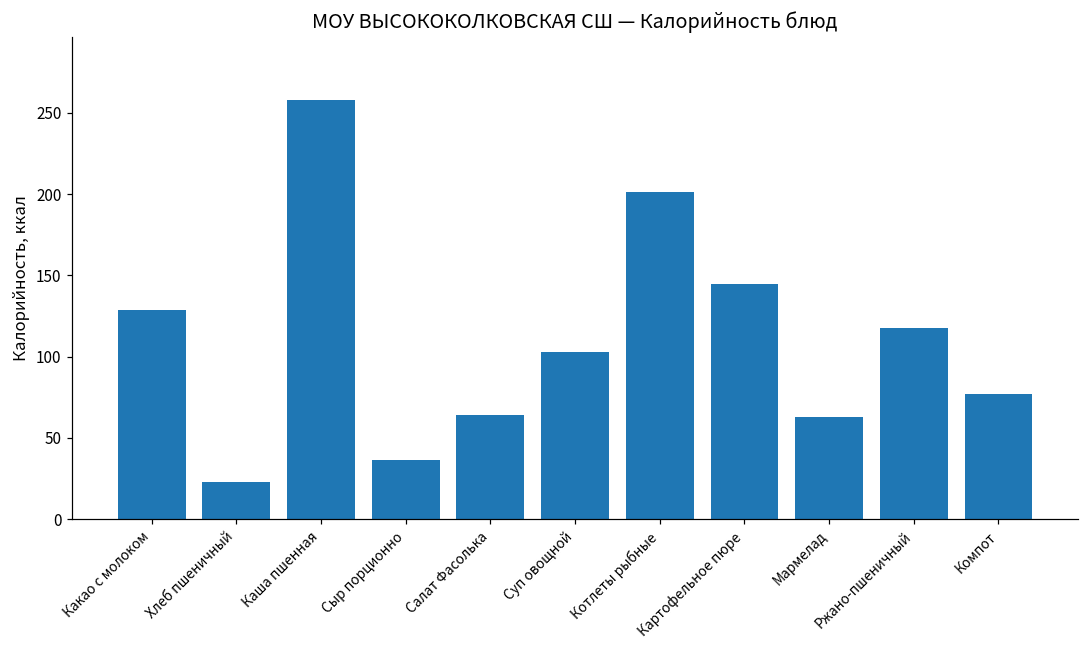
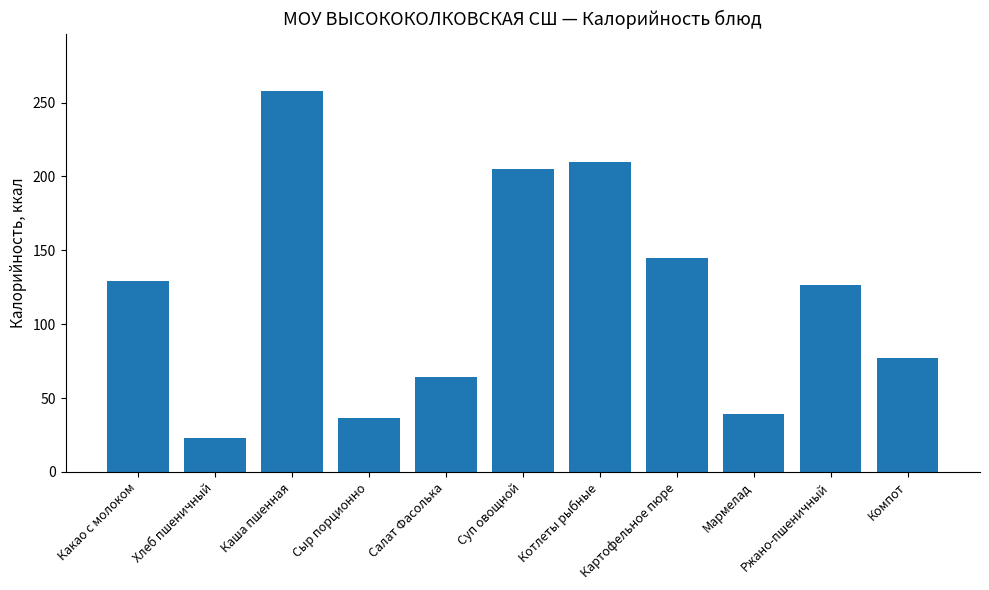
  {
    "Какао с молоком": 129,
    "Хлеб пшеничный": 23,
    "Каша пшенная": 258,
    "Сыр порционно": 36,
    "Салат Фасолька": 64,
-   "Суп овощной": 103,
-   "Котлеты рыбные": 201,
+   "Суп овощной": 205,
+   "Котлеты рыбные": 210,
    "Картофельное пюре": 145,
-   "Мармелад": 63,
-   "Ржано-пшеничный": 118,
+   "Мармелад": 39,
+   "Ржано-пшеничный": 127,
    "Компот": 77
  }
